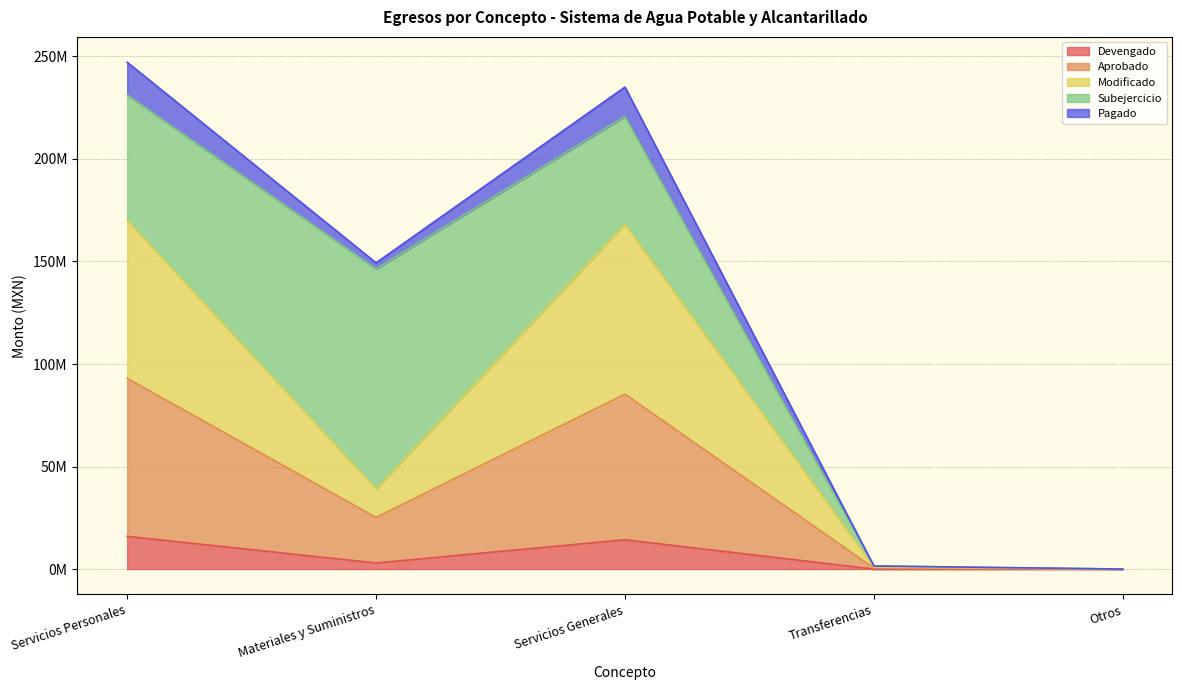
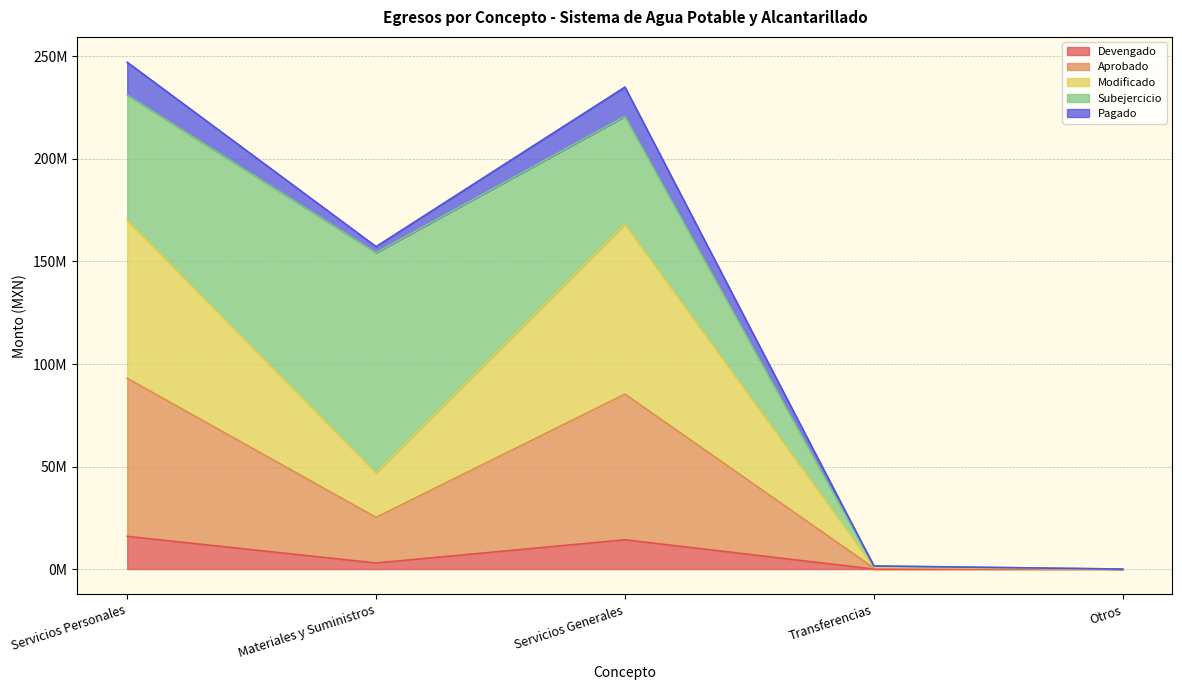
  {
    "Modificado": {
      "Servicios Personales": 77000000,
-     "Materiales y Suministros": 14000000,
+     "Materiales y Suministros": 22000000,
      "Servicios Generales": 83000000
    },
    "Subejercicio": {
      "Servicios Personales": 61000000,
      "Materiales y Suministros": 107000000,
      "Servicios Generales": 53000000
    },
    "Pagado": {
      "Servicios Personales": 16000000,
      "Materiales y Suministros": 3000000,
      "Servicios Generales": 14000000
    }
  }
